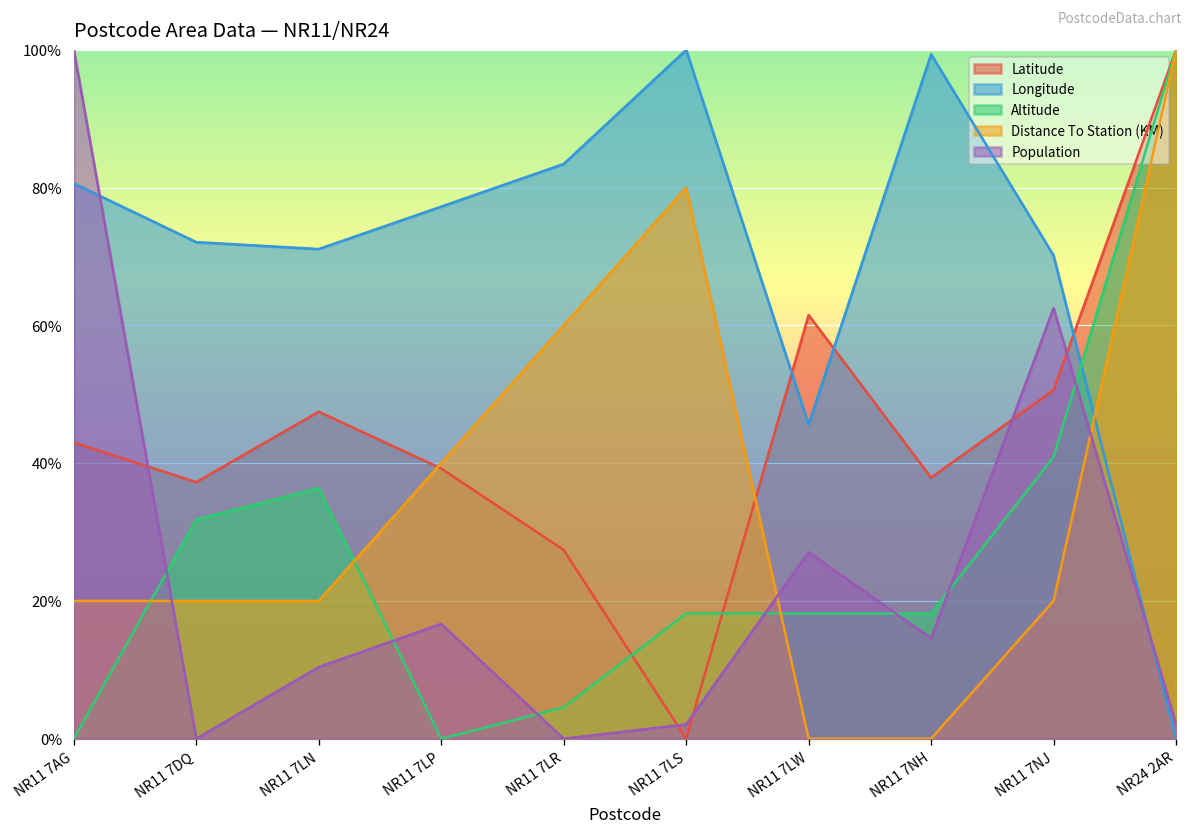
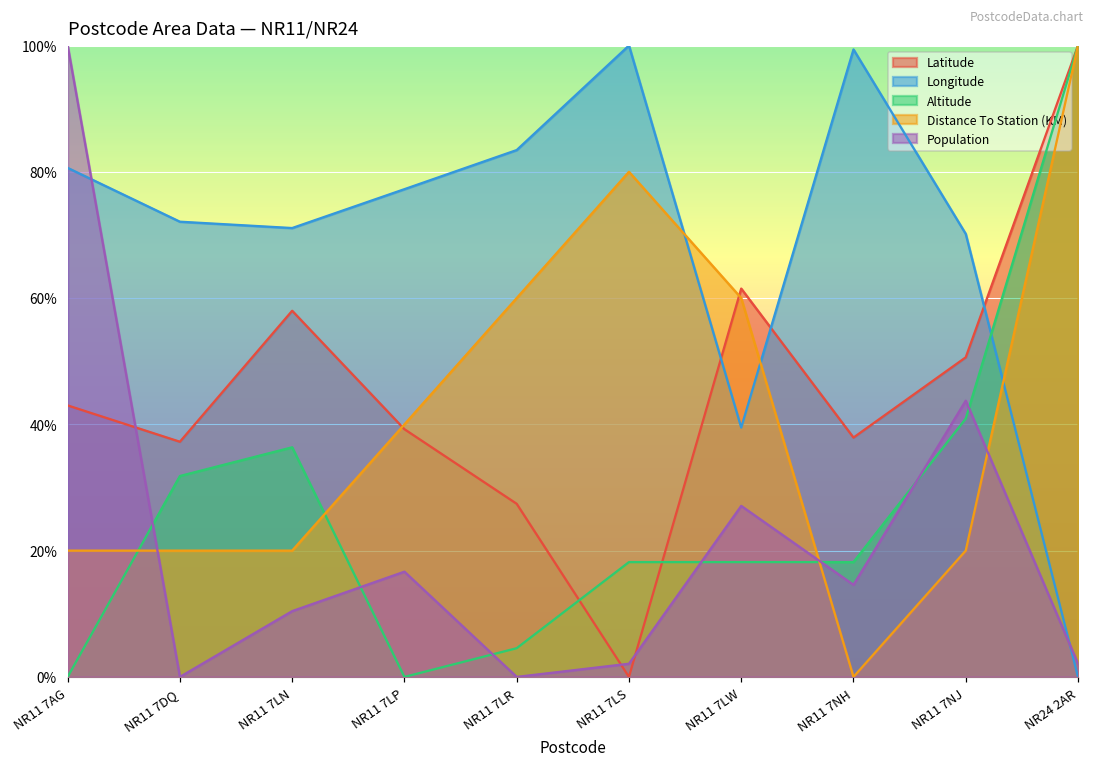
  {
    "Latitude": {
      "NR11 7AG": "43%",
      "NR11 7DQ": "37%",
-     "NR11 7LN": "47%",
+     "NR11 7LN": "58%",
      "NR11 7LP": "39%",
      "NR11 7LR": "27%",
      "NR11 7LS": "0%",
      "NR11 7LW": "62%",
      "NR11 7NH": "38%",
      "NR11 7NJ": "51%"
    },
    "Longitude": {
      "NR11 7AG": "81%",
      "NR11 7DQ": "72%",
      "NR11 7LN": "71%",
      "NR11 7LP": "77%",
      "NR11 7LR": "83%",
      "NR11 7LS": "100%",
-     "NR11 7LW": "46%",
+     "NR11 7LW": "39%",
      "NR11 7NH": "99%",
      "NR11 7NJ": "70%",
      "NR24 2AR": "0%"
    },
    "Altitude": {
      "NR11 7AG": "0%",
      "NR11 7DQ": "32%",
      "NR11 7LN": "36%",
      "NR11 7LP": "0%",
      "NR11 7LR": "5%",
      "NR11 7LS": "18%",
      "NR11 7LW": "18%",
      "NR11 7NH": "18%",
      "NR11 7NJ": "41%"
    },
    "Distance To Station (KM)": {
      "NR11 7AG": "20%",
      "NR11 7DQ": "20%",
      "NR11 7LN": "20%",
      "NR11 7LP": "40%",
      "NR11 7LR": "60%",
      "NR11 7LS": "80%",
-     "NR11 7LW": "0%",
+     "NR11 7LW": "60%",
      "NR11 7NH": "0%",
      "NR11 7NJ": "20%"
    },
    "Population": {
      "NR11 7AG": "100%",
      "NR11 7DQ": "0%",
      "NR11 7LN": "10%",
      "NR11 7LP": "17%",
      "NR11 7LR": "0%",
      "NR11 7LS": "2%",
      "NR11 7LW": "27%",
      "NR11 7NH": "15%",
-     "NR11 7NJ": "63%",
+     "NR11 7NJ": "44%",
      "NR24 2AR": "2%"
    }
  }
